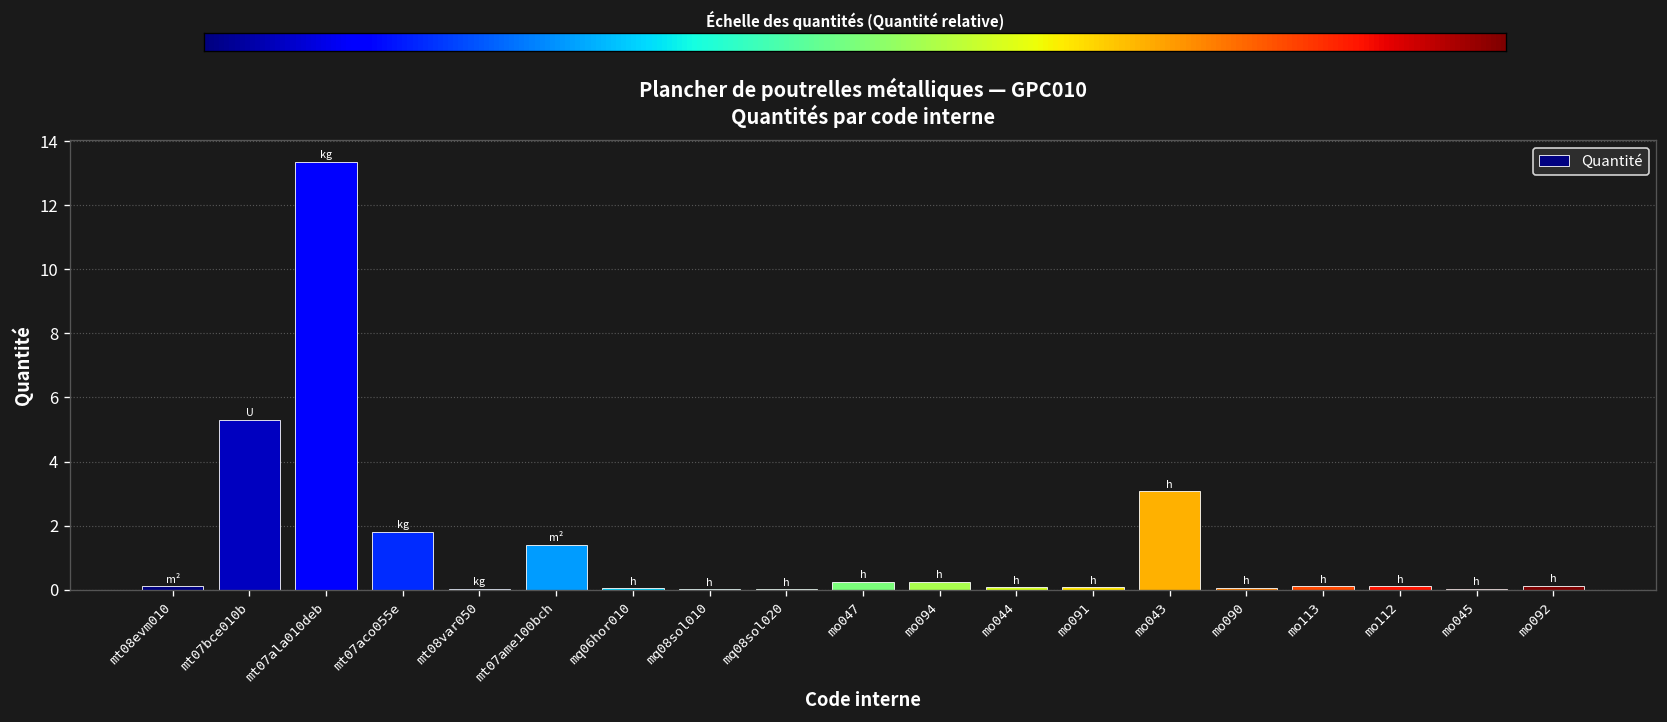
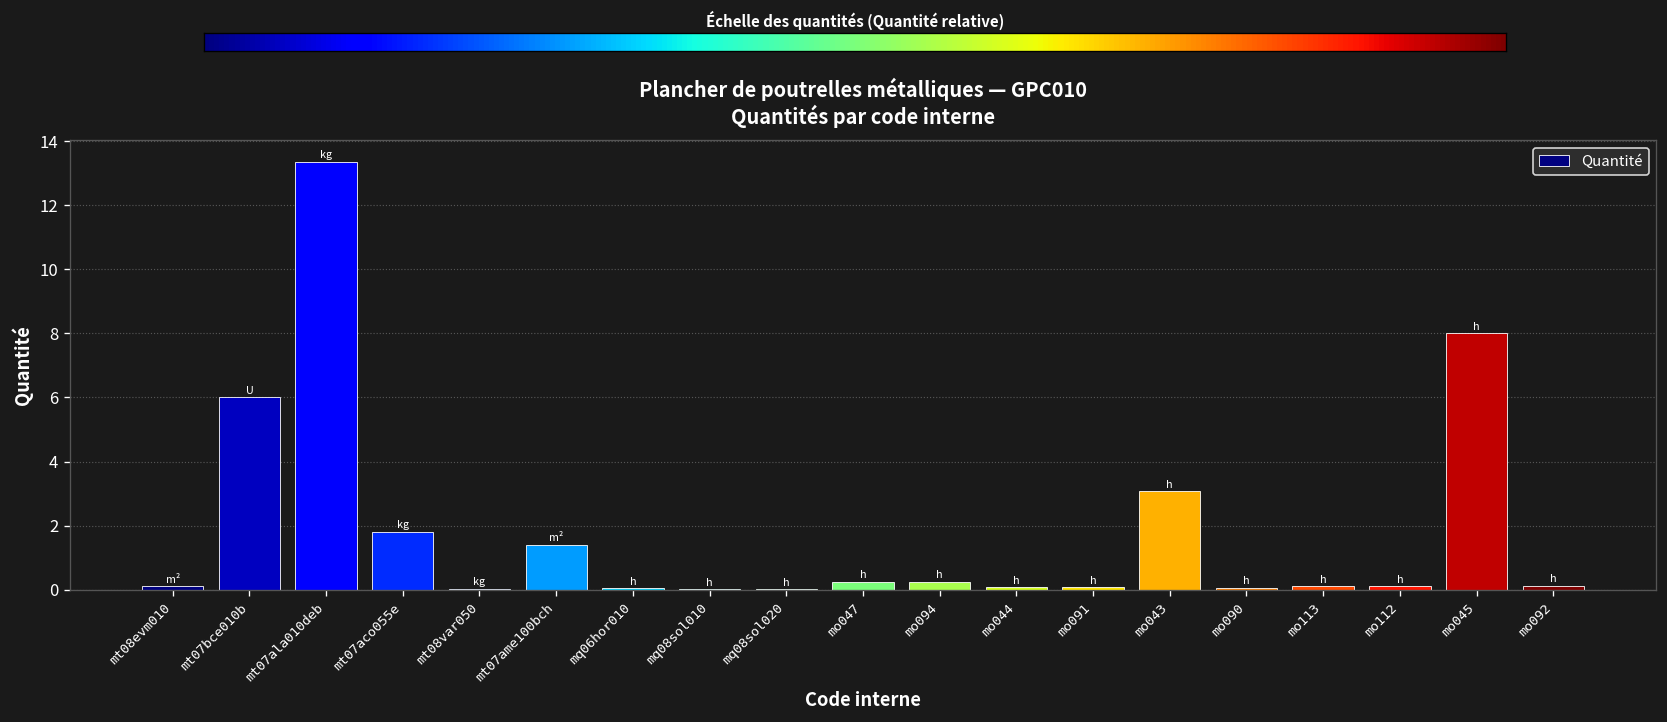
  {
    "mt08evm010": 0.1,
-   "mt07bce010b": 5.3,
+   "mt07bce010b": 6.0,
    "mt07ala010deb": 13.4,
    "mt07aco055e": 1.8,
    "mt07ame100bch": 1.4,
    "mo047": 0.2,
    "mo094": 0.2,
    "mo043": 3.1,
    "mo113": 0.1,
    "mo112": 0.1,
-   "mo045": 0.0,
+   "mo045": 8.0,
    "mo092": 0.1
  }
